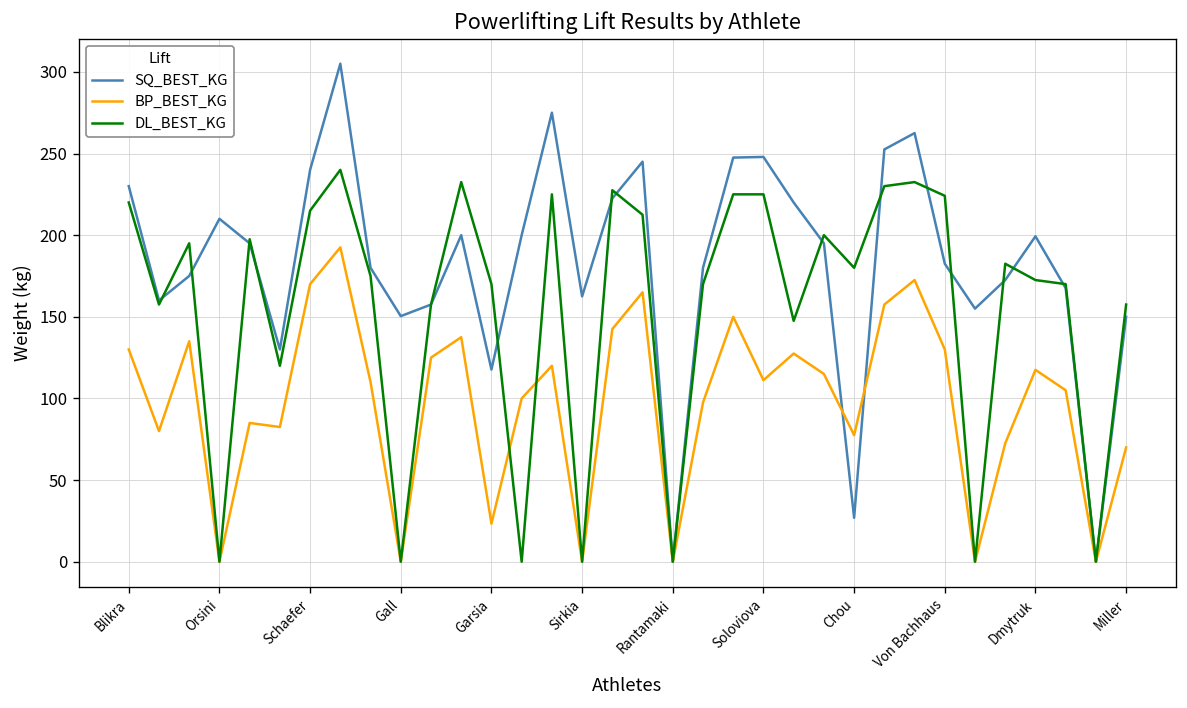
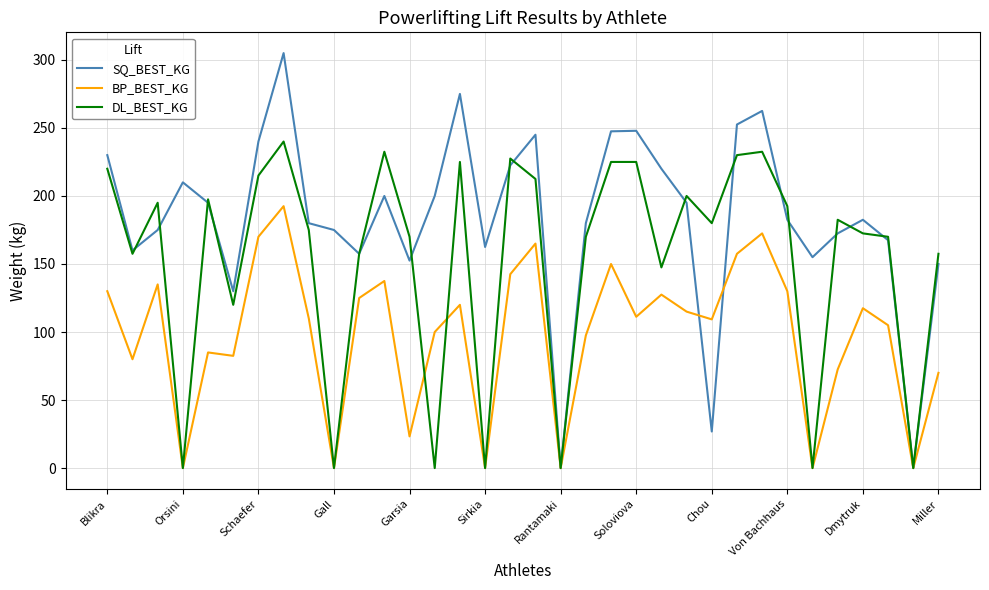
  {
    "SQ_BEST_KG": {
      "Blikra": 230,
      "Orsini": 210,
      "Schaefer": 240,
-     "Gall": 150,
-     "Garsia": 118,
+     "Gall": 175,
+     "Garsia": 153,
      "Sirkia": 163,
      "Soloviova": 248,
      "Chou": 27,
      "Von Bachhaus": 183,
-     "Dmytruk": 199,
+     "Dmytruk": 183,
      "Miller": 150
    },
    "BP_BEST_KG": {
      "Blikra": 130,
      "Schaefer": 170,
      "Garsia": 23,
      "Soloviova": 111,
-     "Chou": 78,
+     "Chou": 109,
      "Von Bachhaus": 130,
      "Dmytruk": 118,
      "Miller": 70
    },
    "DL_BEST_KG": {
      "Blikra": 220,
      "Schaefer": 215,
      "Garsia": 170,
      "Soloviova": 225,
      "Chou": 180,
-     "Von Bachhaus": 224,
+     "Von Bachhaus": 193,
      "Dmytruk": 173,
      "Miller": 158
    }
  }
